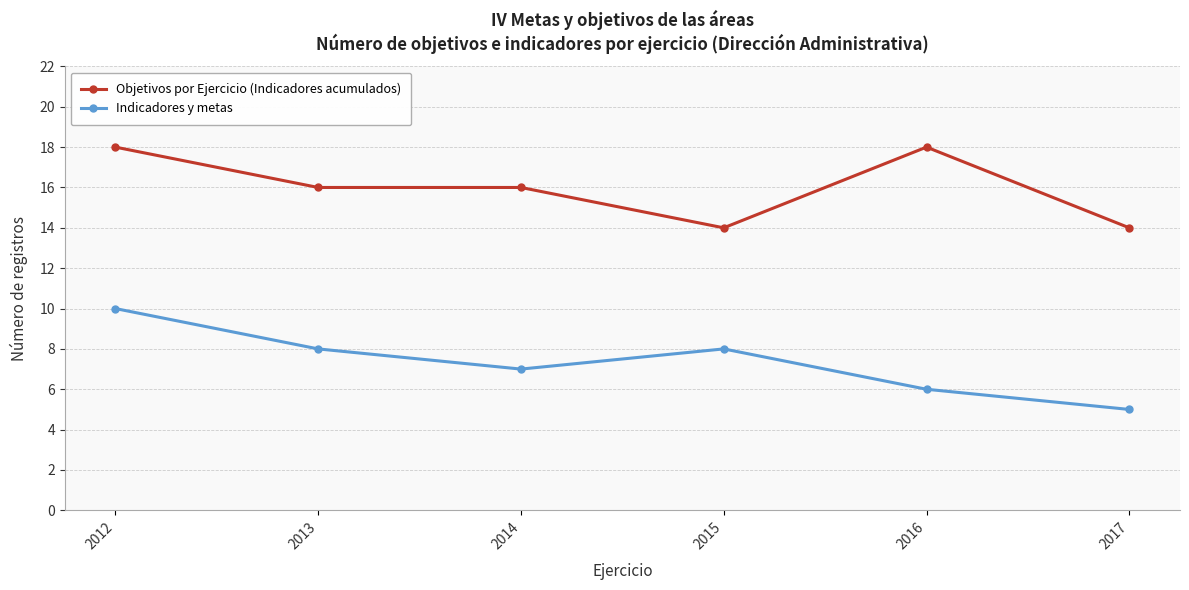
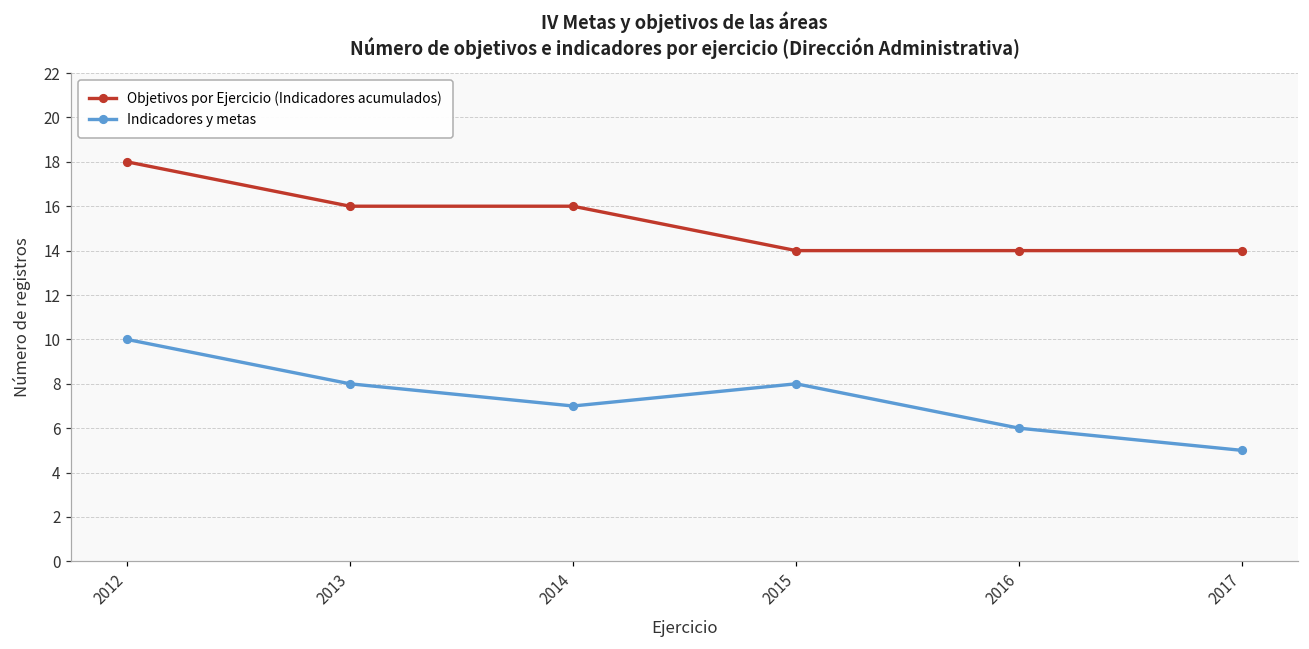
  {
    "Objetivos por Ejercicio (Indicadores acumulados)": {
      "2012": 18,
      "2013": 16,
      "2014": 16,
      "2015": 14,
-     "2016": 18,
+     "2016": 14,
      "2017": 14
    },
    "Indicadores y metas": {
      "2012": 10,
      "2013": 8,
      "2014": 7,
      "2015": 8,
      "2016": 6,
      "2017": 5
    }
  }
